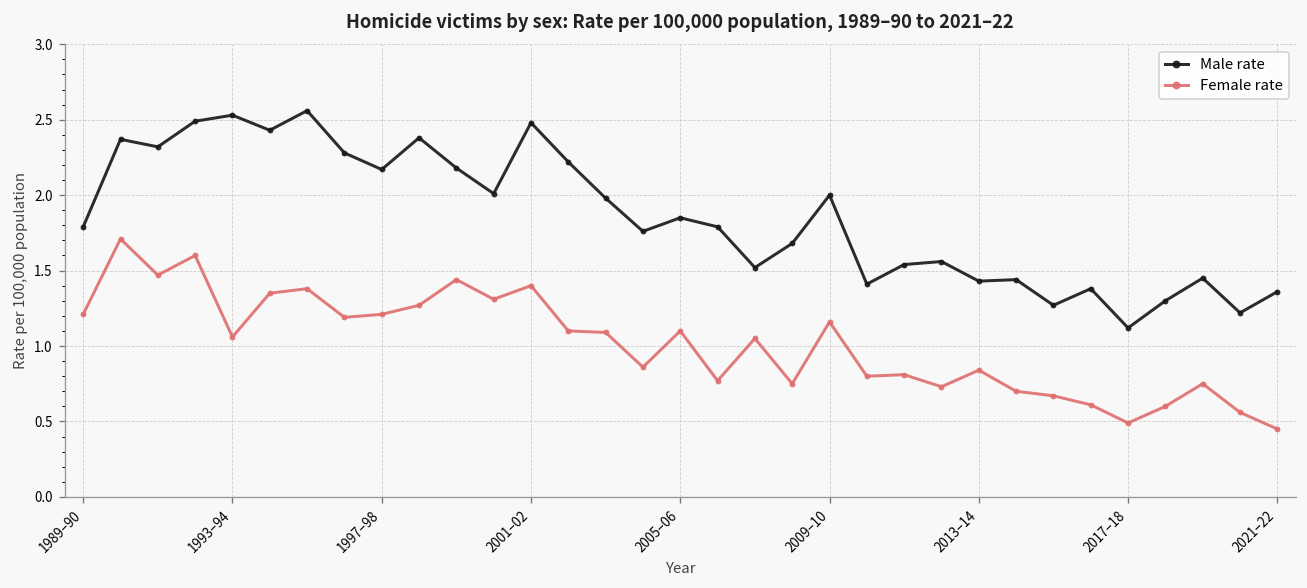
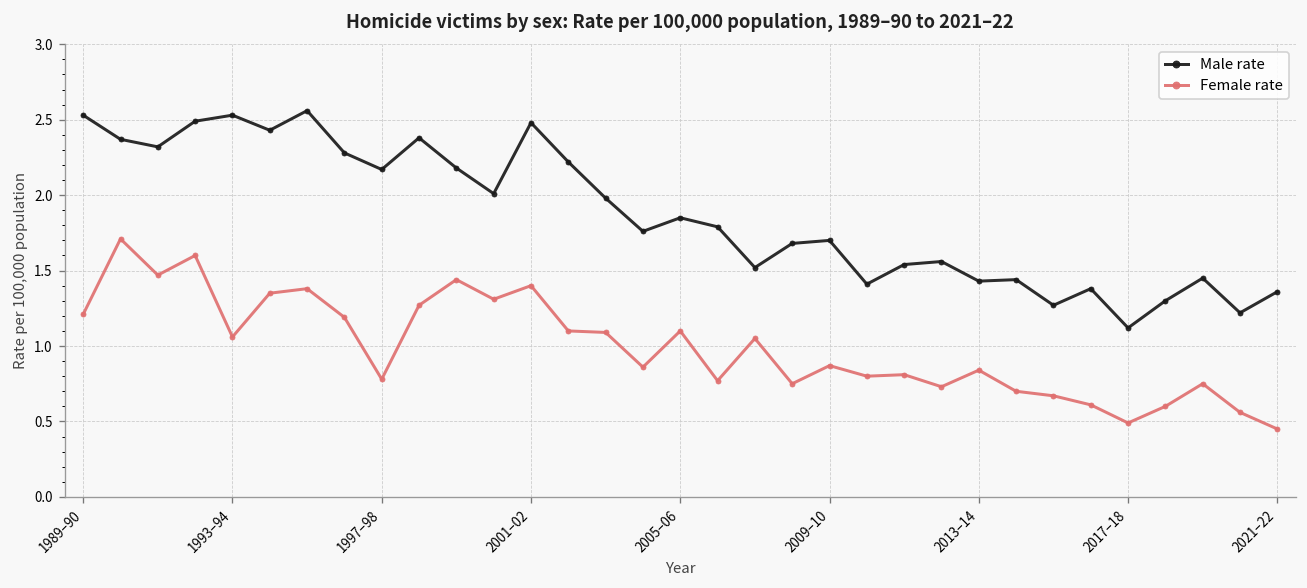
  {
    "Male rate": {
-     "1989–90": 1.79,
+     "1989–90": 2.53,
      "1993–94": 2.53,
      "1997–98": 2.17,
      "2001–02": 2.48,
      "2005–06": 1.85,
-     "2009–10": 2.0,
+     "2009–10": 1.7,
      "2013–14": 1.43,
      "2017–18": 1.12,
      "2021–22": 1.36
    },
    "Female rate": {
      "1989–90": 1.21,
      "1993–94": 1.06,
-     "1997–98": 1.21,
+     "1997–98": 0.78,
      "2001–02": 1.40,
      "2005–06": 1.10,
-     "2009–10": 1.16,
+     "2009–10": 0.87,
      "2013–14": 0.84,
      "2017–18": 0.49,
      "2021–22": 0.45
    }
  }
